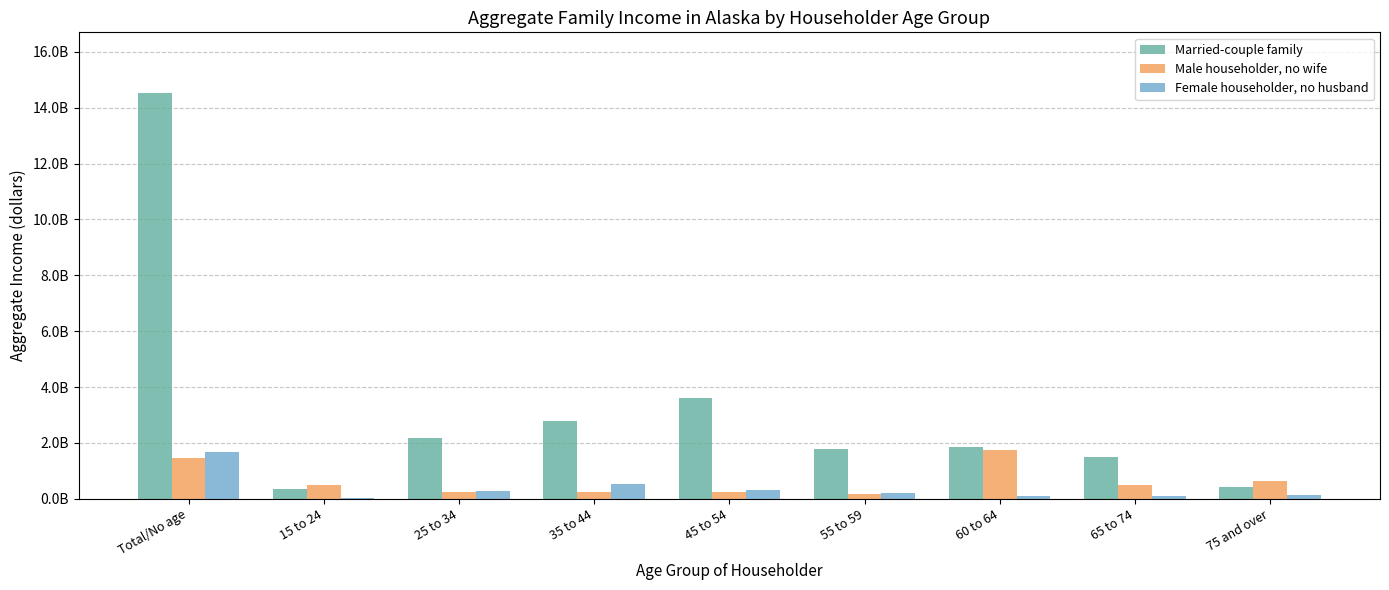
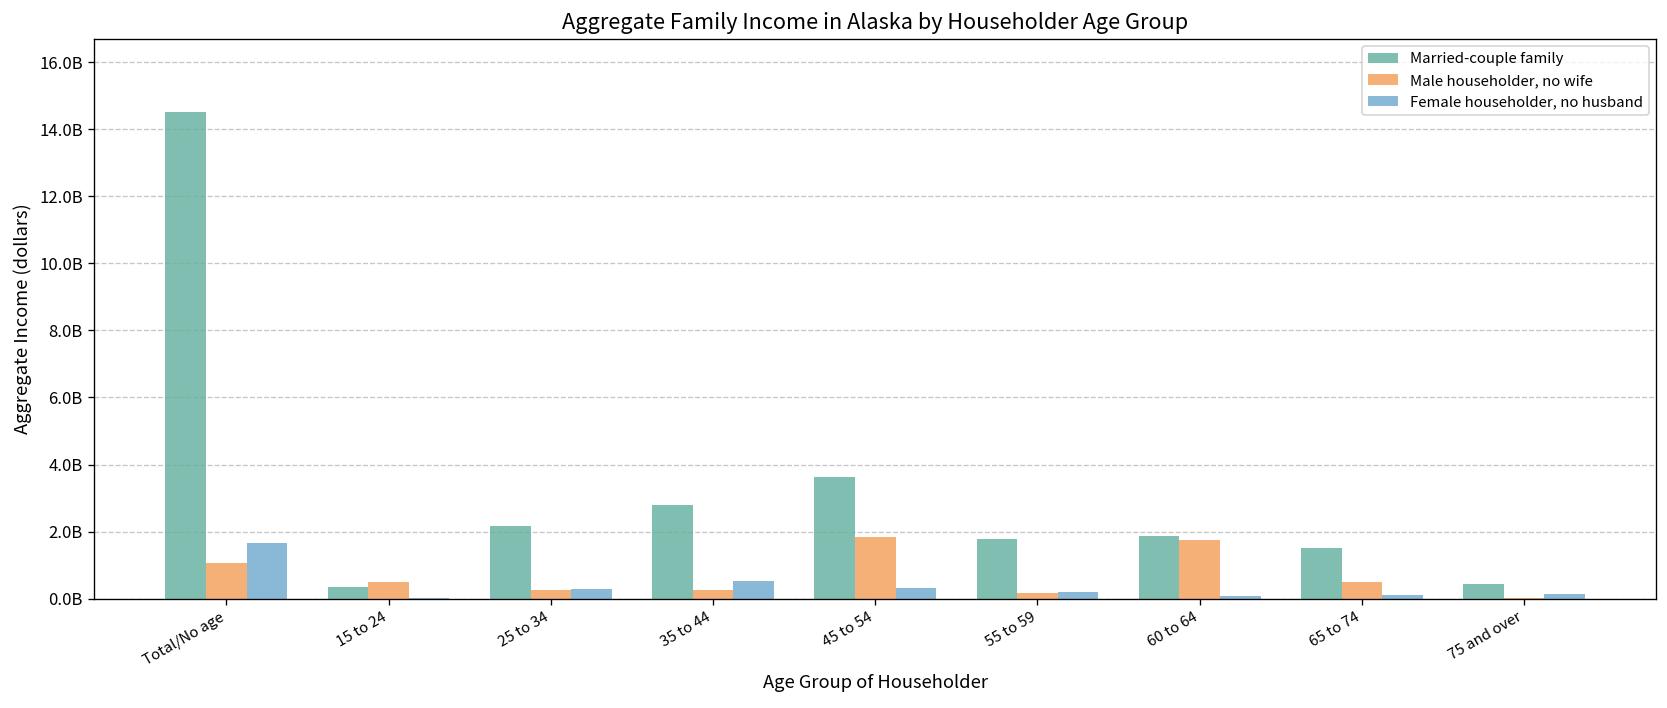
  {
    "Male householder, no wife": {
-     "Total/No age": 1500000000,
+     "Total/No age": 1100000000,
      "15 to 24": 500000000,
      "25 to 34": 200000000,
      "35 to 44": 200000000,
-     "45 to 54": 200000000,
+     "45 to 54": 1800000000,
      "55 to 59": 200000000,
      "60 to 64": 1700000000,
      "65 to 74": 500000000,
-     "75 and over": 600000000
+     "75 and over": 0
    }
  }
